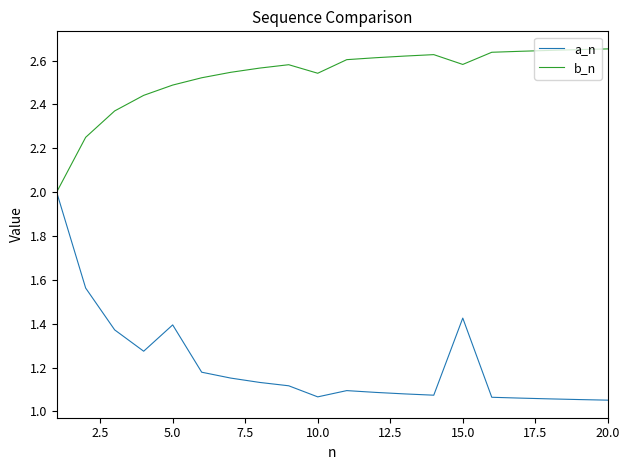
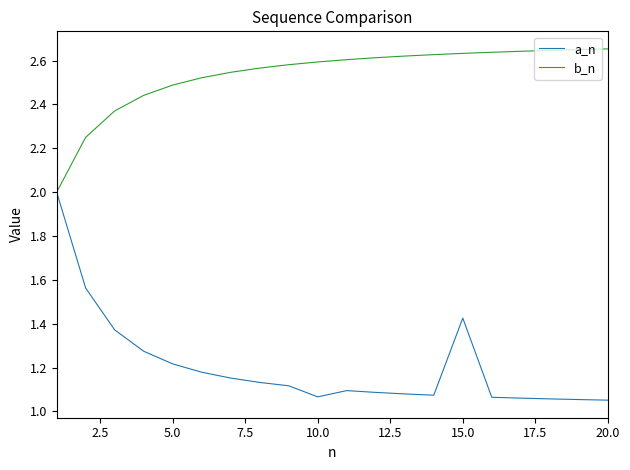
  {
    "a_n": {
-     "5.0": 1.39,
+     "5.0": 1.22,
      "10.0": 1.07,
      "15.0": 1.43,
      "20.0": 1.05
    },
    "b_n": {
      "5.0": 2.49,
-     "10.0": 2.54,
-     "15.0": 2.58,
+     "10.0": 2.59,
+     "15.0": 2.63,
      "20.0": 2.65
    }
  }
